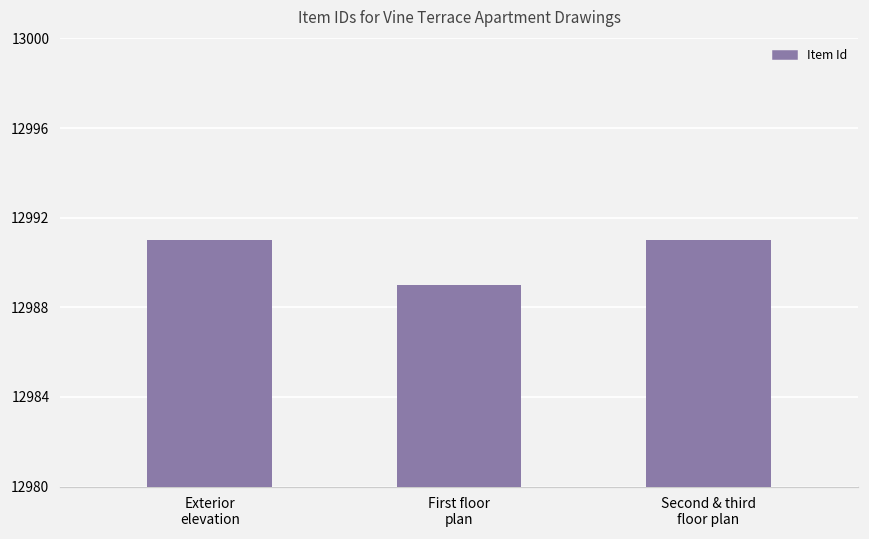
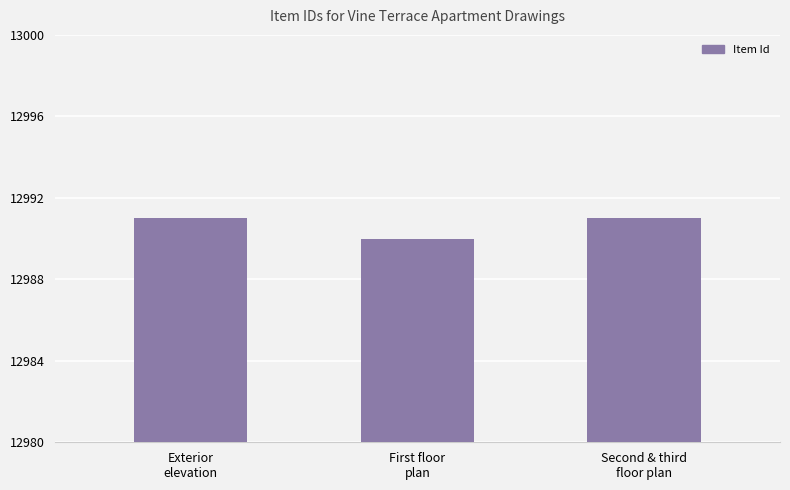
  {
    "Exterior elevation": 12991,
-   "First floor plan": 12989,
+   "First floor plan": 12990,
    "Second & third floor plan": 12991
  }
